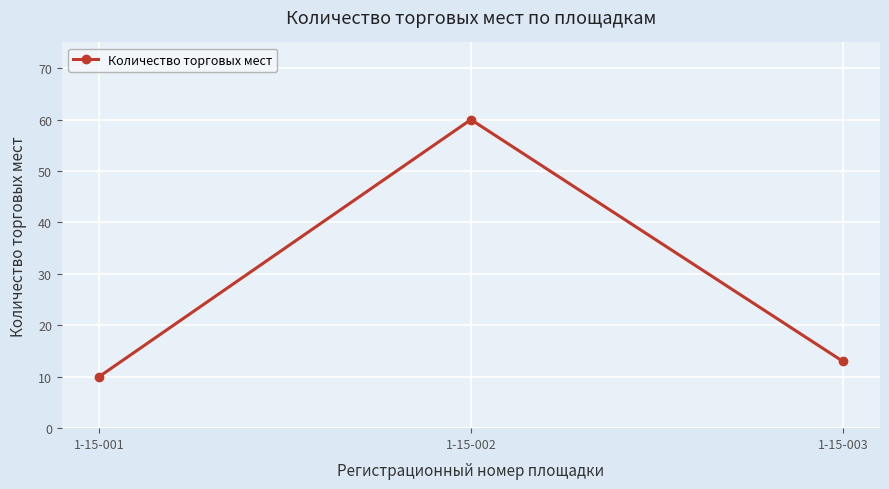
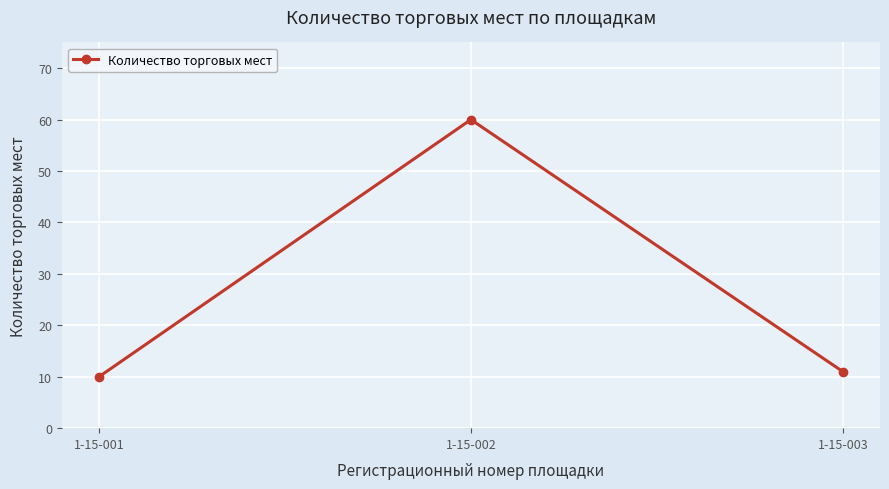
  {
    "1-15-001": 10,
    "1-15-002": 60,
-   "1-15-003": 13
+   "1-15-003": 11
  }
